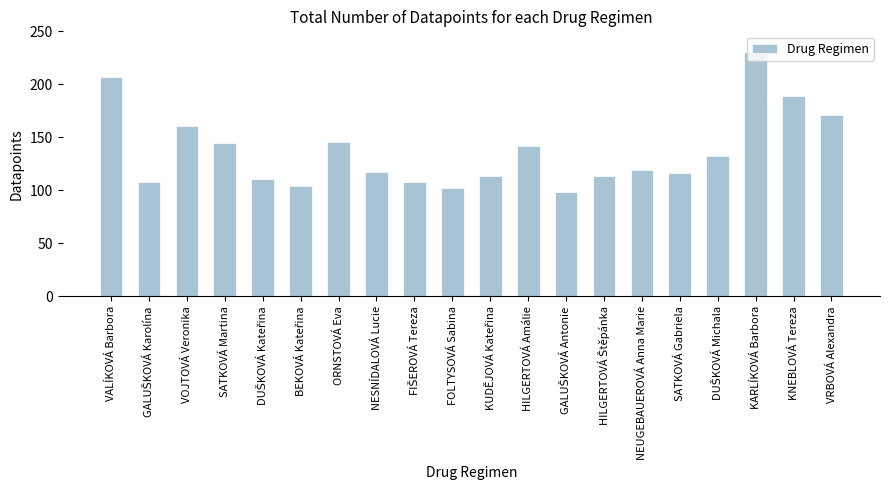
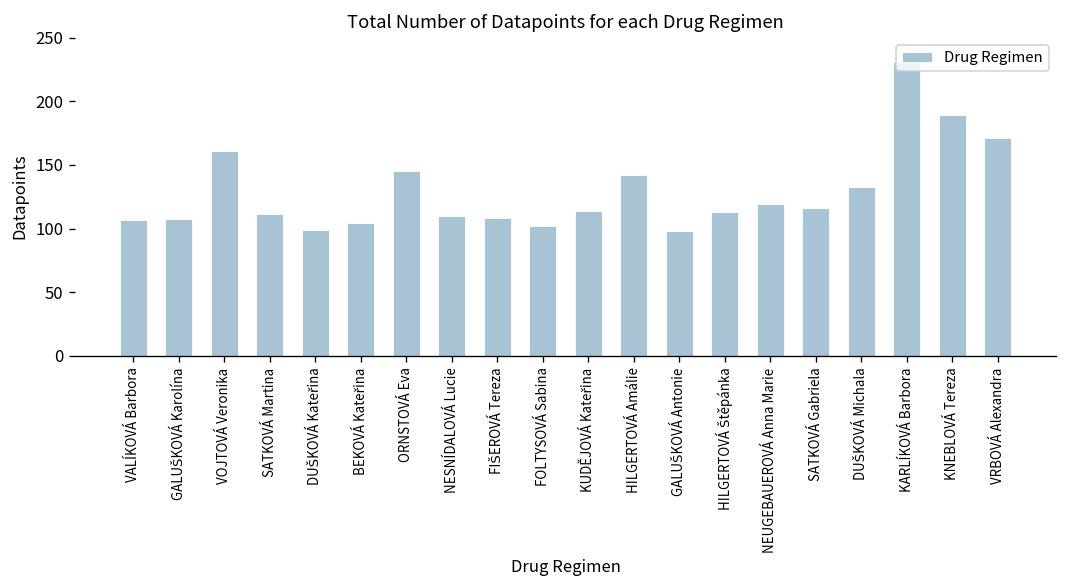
  {
-   "VALÍKOVÁ Barbora": 207,
+   "VALÍKOVÁ Barbora": 107,
    "GALUŠKOVÁ Karolína": 108,
    "VOJTOVÁ Veronika": 161,
-   "SATKOVÁ Martina": 144,
-   "DUŠKOVÁ Kateřina": 111,
+   "SATKOVÁ Martina": 111,
+   "DUŠKOVÁ Kateřina": 99,
    "BEKOVÁ Kateřina": 105,
    "ORNSTOVÁ Eva": 145,
-   "NESNÍDALOVÁ Lucie": 118,
+   "NESNÍDALOVÁ Lucie": 110,
    "FIŠEROVÁ Tereza": 108,
    "FOLTYSOVÁ Sabina": 102,
    "KUDĚJOVÁ Kateřina": 114,
    "HILGERTOVÁ Amálie": 142,
    "GALUŠKOVÁ Antonie": 98,
    "HILGERTOVÁ Štěpánka": 113,
    "NEUGEBAUEROVÁ Anna Marie": 119,
    "SATKOVÁ Gabriela": 116,
    "DUŠKOVÁ Michala": 133,
    "KNEBLOVÁ Tereza": 189,
    "VRBOVÁ Alexandra": 171
  }
